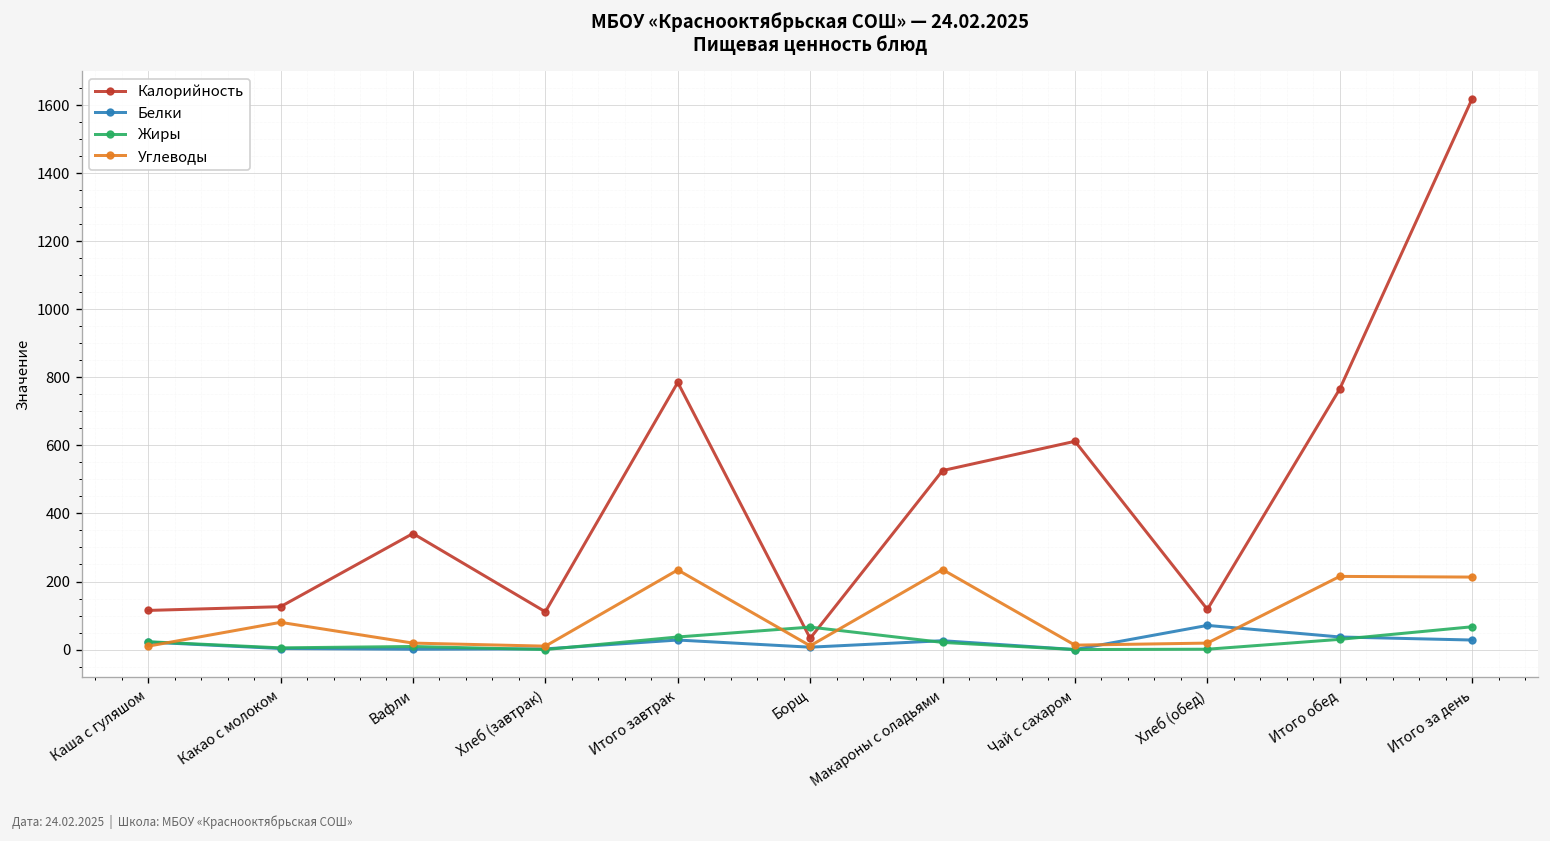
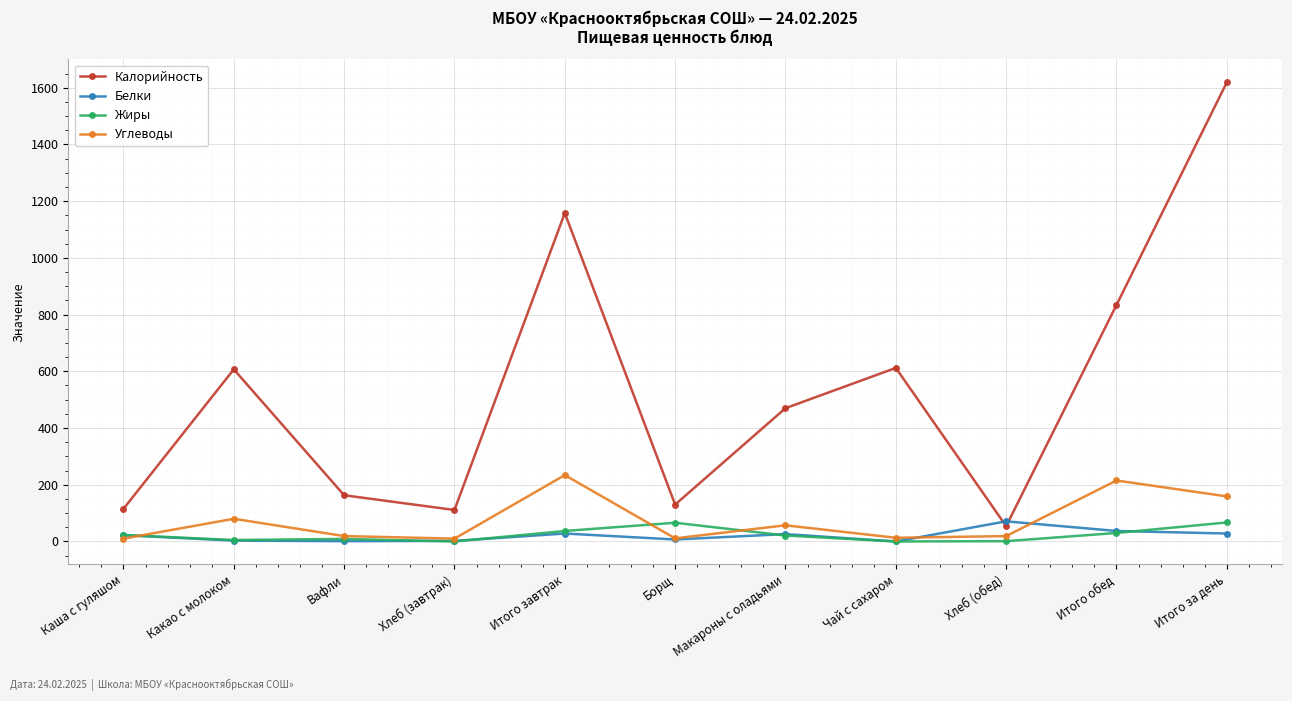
  {
    "Калорийность": {
      "Каша с гуляшом": 120,
-     "Какао с молоком": 130,
-     "Вафли": 340,
+     "Какао с молоком": 610,
+     "Вафли": 160,
      "Хлеб (завтрак)": 110,
-     "Итого завтрак": 790,
-     "Борщ": 30,
-     "Макароны с оладьями": 530,
+     "Итого завтрак": 1160,
+     "Борщ": 130,
+     "Макароны с оладьями": 470,
      "Чай с сахаром": 610,
-     "Хлеб (обед)": 120,
-     "Итого обед": 770,
+     "Хлеб (обед)": 50,
+     "Итого обед": 830,
      "Итого за день": 1620
    },
    "Белки": {
      "Хлеб (обед)": 70,
      "Итого за день": 30
    },
    "Жиры": {
      "Борщ": 70,
      "Хлеб (обед)": 0,
      "Итого за день": 70
    },
    "Углеводы": {
      "Каша с гуляшом": 10,
      "Какао с молоком": 80,
      "Вафли": 20,
      "Итого завтрак": 230,
-     "Макароны с оладьями": 240,
+     "Макароны с оладьями": 60,
      "Чай с сахаром": 10,
      "Хлеб (обед)": 20,
      "Итого обед": 220,
-     "Итого за день": 210
+     "Итого за день": 160
    }
  }
